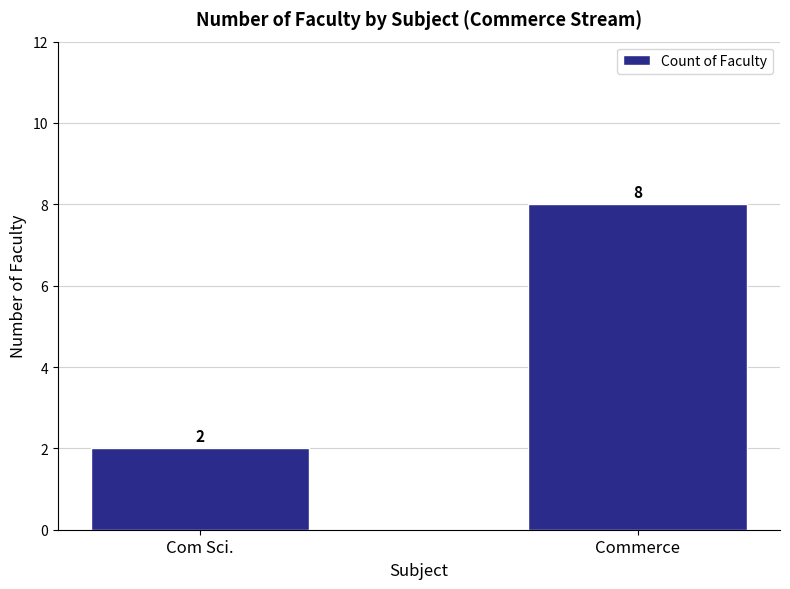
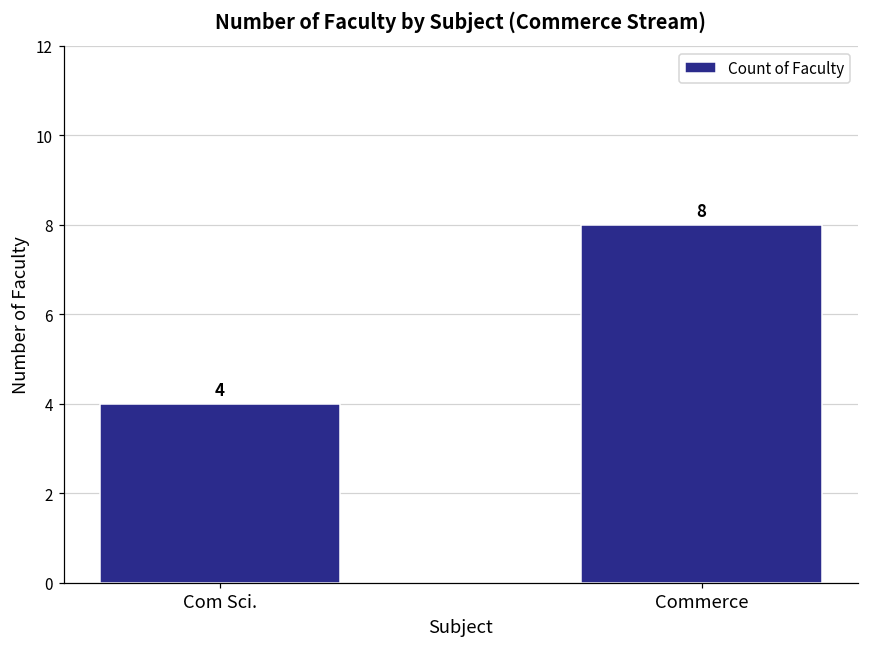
  {
-   "Com Sci.": 2,
+   "Com Sci.": 4,
    "Commerce": 8
  }
